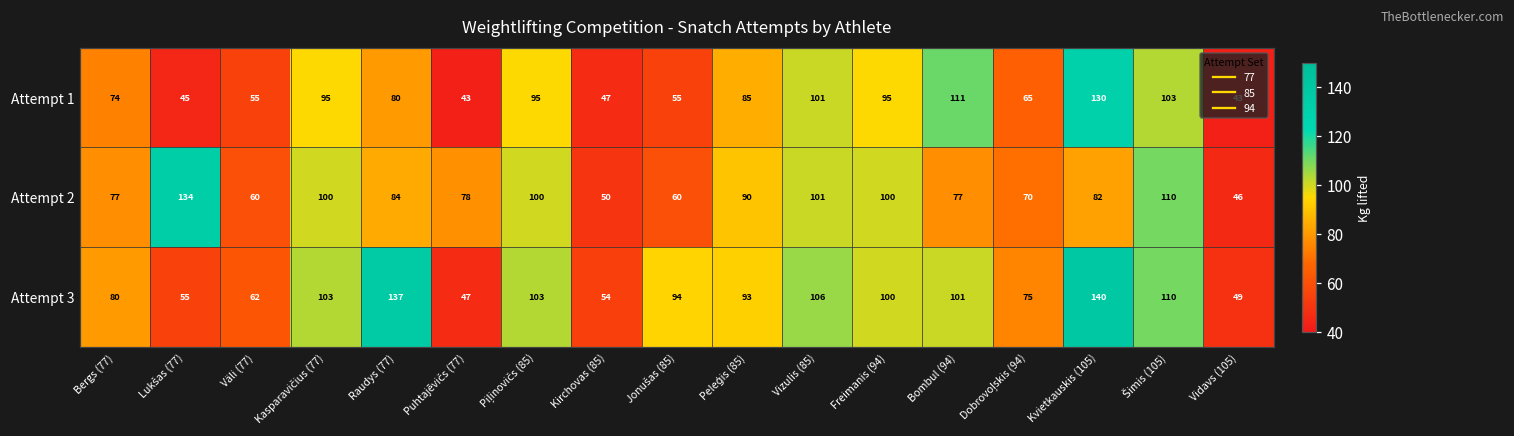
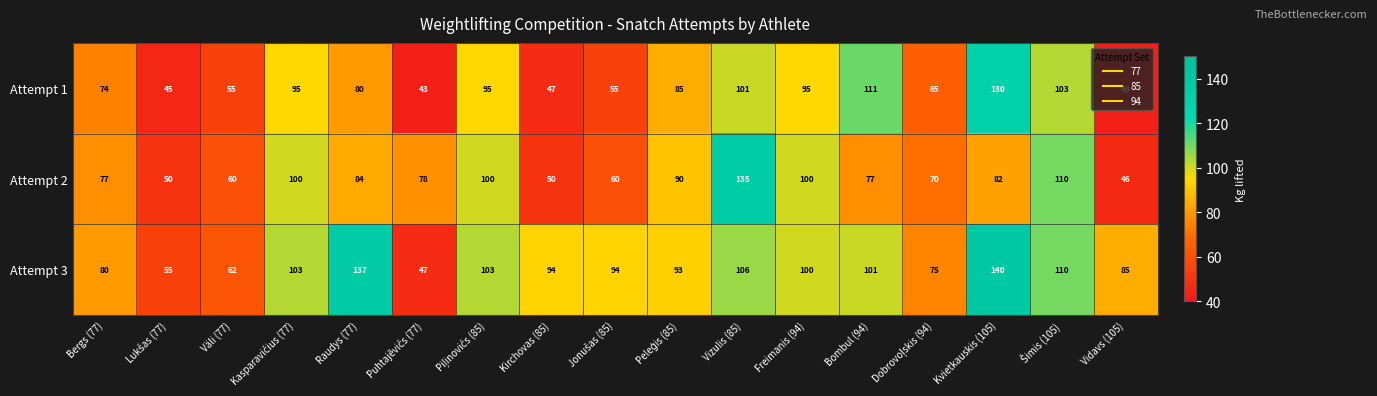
  {
    "Attempt 1": {
      "Bergs (77)": 74,
      "Lukšas (77)": 45,
      "Väli (77)": 55,
      "Kasparavičius (77)": 95,
      "Raudys (77)": 80,
      "Puhtajēvičs (77)": 43,
      "Piļinovičs (85)": 95,
      "Kirchovas (85)": 47,
      "Jonušas (85)": 55,
      "Peleģis (85)": 85,
      "Vizulis (85)": 101,
      "Freimanis (94)": 95,
      "Bombul (94)": 111,
      "Dobrovoļskis (94)": 65,
      "Kvietkauskis (105)": 130,
      "Šimis (105)": 103
    },
    "Attempt 2": {
      "Bergs (77)": 77,
-     "Lukšas (77)": 134,
+     "Lukšas (77)": 50,
      "Väli (77)": 60,
      "Kasparavičius (77)": 100,
      "Raudys (77)": 84,
      "Puhtajēvičs (77)": 78,
      "Piļinovičs (85)": 100,
      "Kirchovas (85)": 50,
      "Jonušas (85)": 60,
      "Peleģis (85)": 90,
-     "Vizulis (85)": 101,
+     "Vizulis (85)": 135,
      "Freimanis (94)": 100,
      "Bombul (94)": 77,
      "Dobrovoļskis (94)": 70,
      "Kvietkauskis (105)": 82,
      "Šimis (105)": 110,
      "Vidavs (105)": 46
    },
    "Attempt 3": {
      "Bergs (77)": 80,
      "Lukšas (77)": 55,
      "Väli (77)": 62,
      "Kasparavičius (77)": 103,
      "Raudys (77)": 137,
      "Puhtajēvičs (77)": 47,
      "Piļinovičs (85)": 103,
-     "Kirchovas (85)": 54,
+     "Kirchovas (85)": 94,
      "Jonušas (85)": 94,
      "Peleģis (85)": 93,
      "Vizulis (85)": 106,
      "Freimanis (94)": 100,
      "Bombul (94)": 101,
      "Dobrovoļskis (94)": 75,
      "Kvietkauskis (105)": 140,
      "Šimis (105)": 110,
-     "Vidavs (105)": 49
+     "Vidavs (105)": 85
    }
  }
